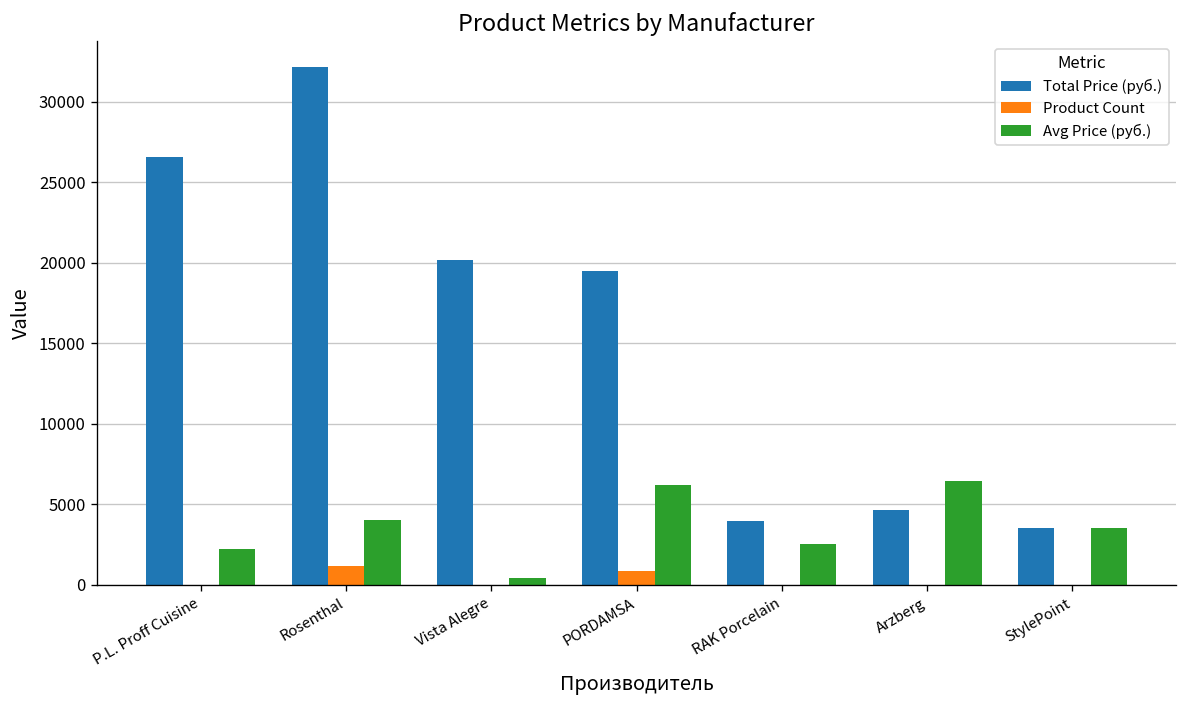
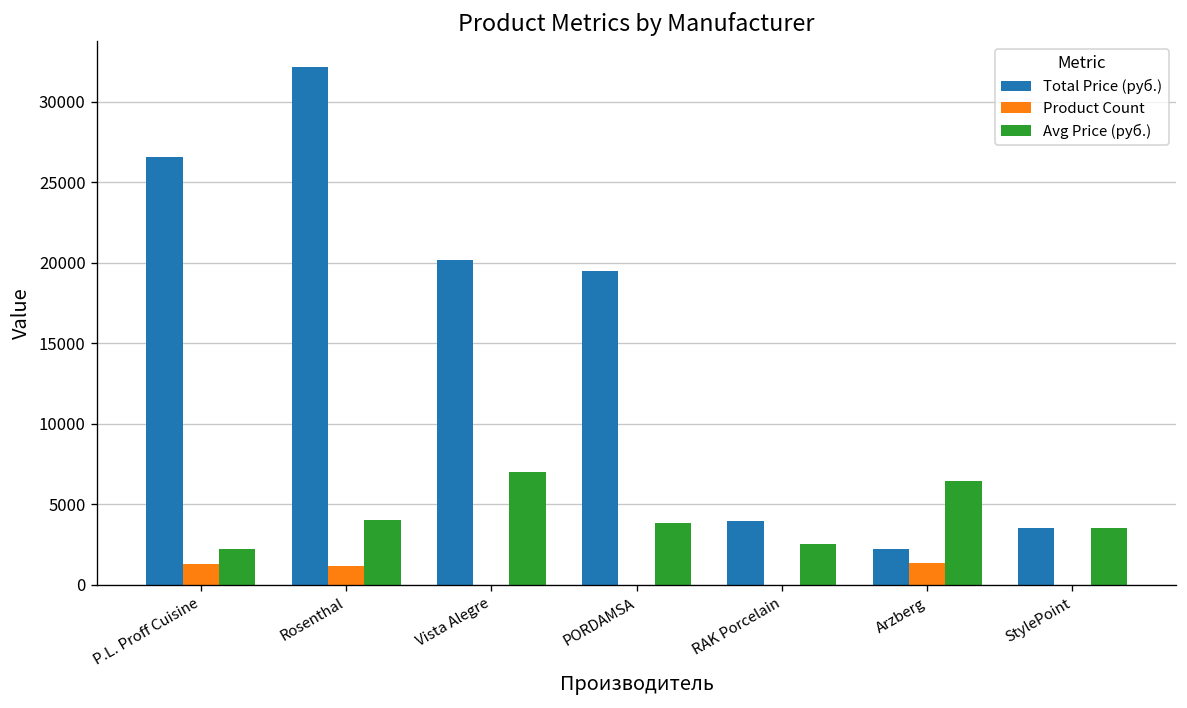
  {
    "Total Price (руб.)": {
      "P.L. Proff Cuisine": 26500,
      "Rosenthal": 32100,
      "Vista Alegre": 20200,
      "PORDAMSA": 19500,
      "RAK Porcelain": 3900,
-     "Arzberg": 4600,
+     "Arzberg": 2200,
      "StylePoint": 3600
    },
    "Product Count": {
-     "P.L. Proff Cuisine": 0,
+     "P.L. Proff Cuisine": 1300,
      "Rosenthal": 1200,
-     "PORDAMSA": 900,
-     "Arzberg": 0
+     "PORDAMSA": 0,
+     "Arzberg": 1300
    },
    "Avg Price (руб.)": {
      "P.L. Proff Cuisine": 2200,
      "Rosenthal": 4000,
-     "Vista Alegre": 400,
-     "PORDAMSA": 6200,
+     "Vista Alegre": 7000,
+     "PORDAMSA": 3800,
      "RAK Porcelain": 2600,
      "Arzberg": 6400,
      "StylePoint": 3600
    }
  }
